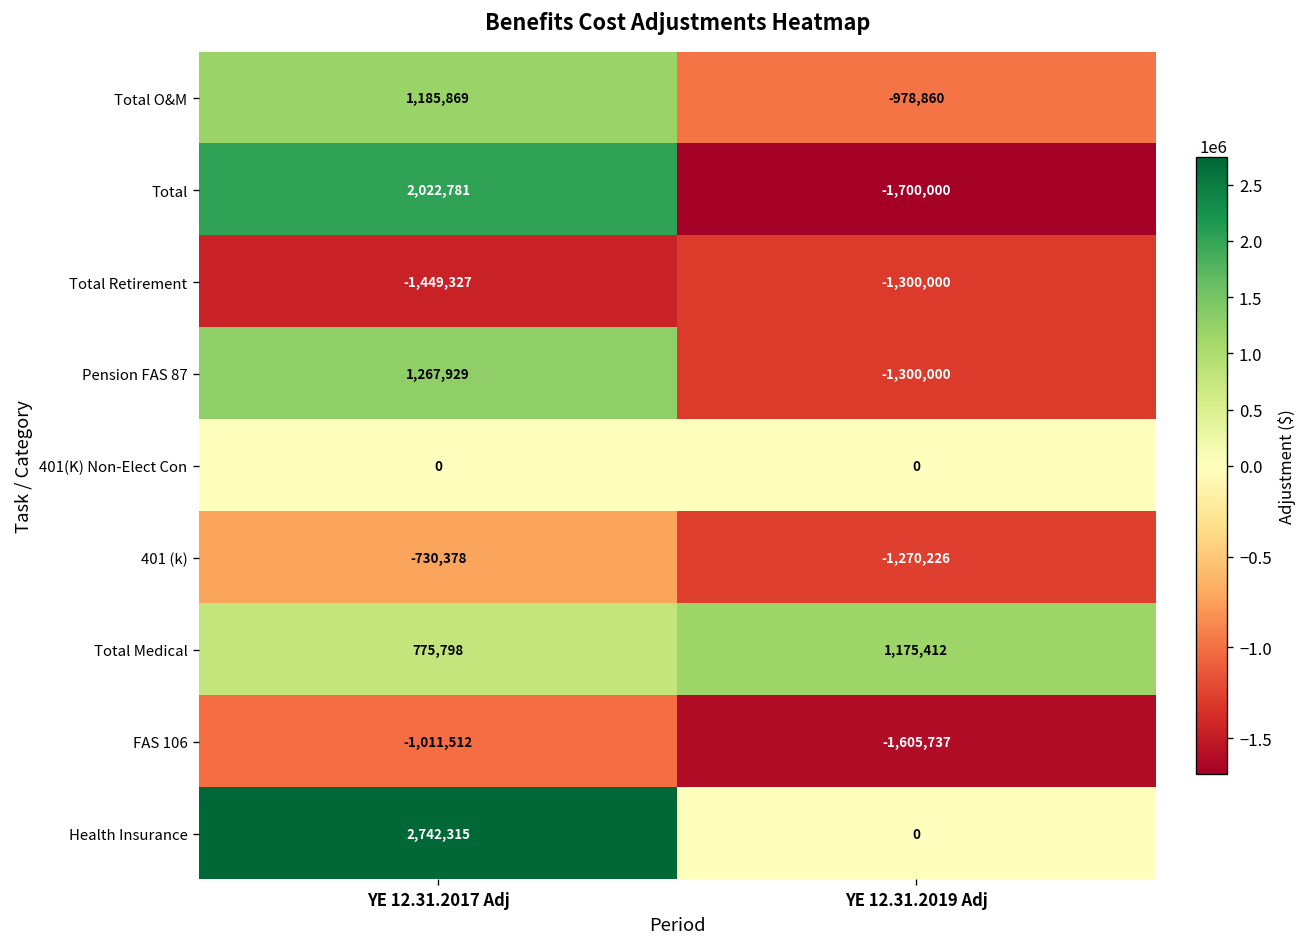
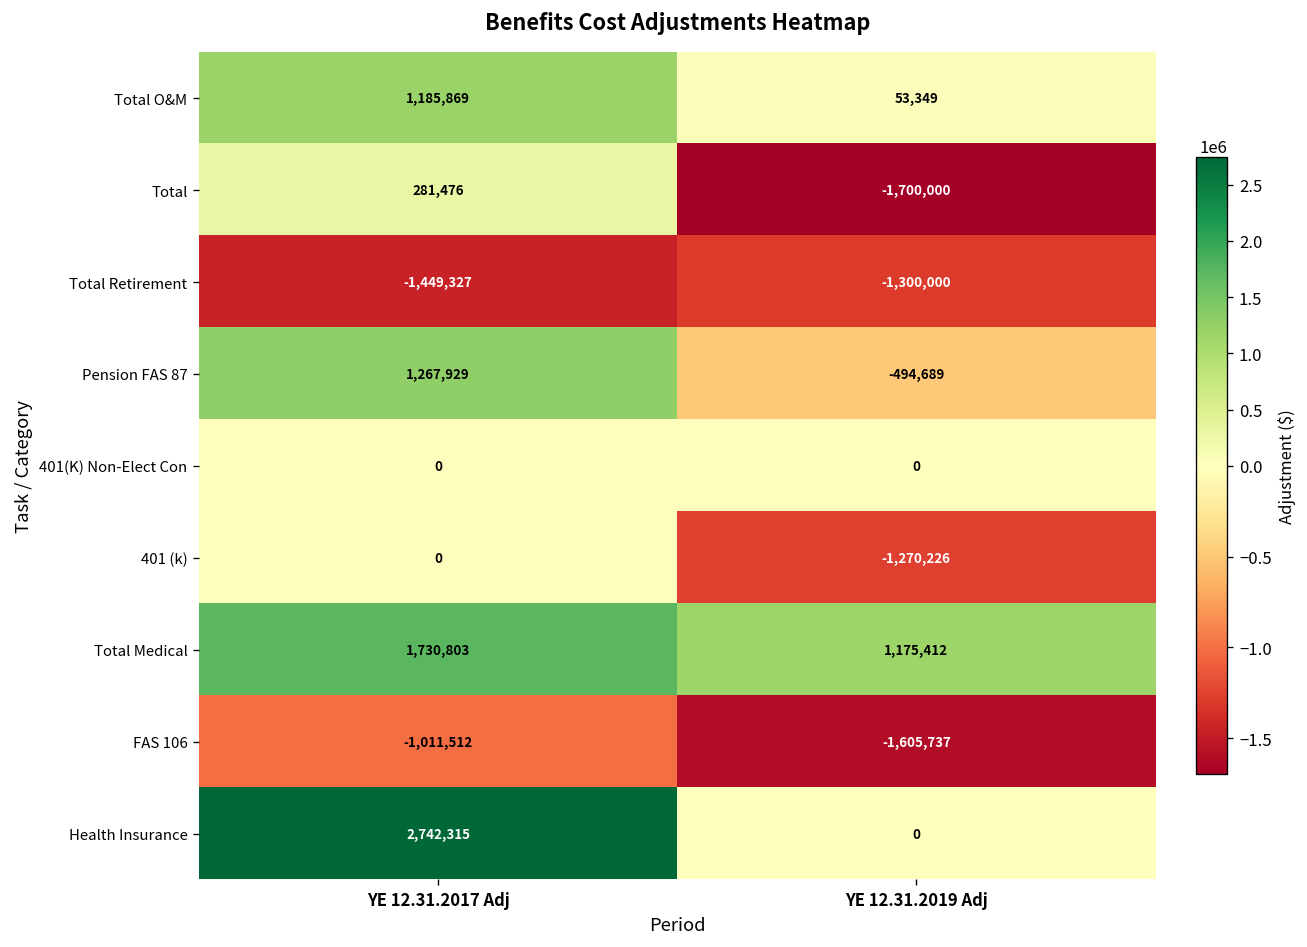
  {
    "Total O&M": {
      "YE 12.31.2017 Adj": "1,185,869",
-     "YE 12.31.2019 Adj": "-978,860"
+     "YE 12.31.2019 Adj": "53,349"
    },
    "Total": {
-     "YE 12.31.2017 Adj": "2,022,781",
+     "YE 12.31.2017 Adj": "281,476",
      "YE 12.31.2019 Adj": "-1,700,000"
    },
    "Total Retirement": {
      "YE 12.31.2017 Adj": "-1,449,327",
      "YE 12.31.2019 Adj": "-1,300,000"
    },
    "Pension FAS 87": {
      "YE 12.31.2017 Adj": "1,267,929",
-     "YE 12.31.2019 Adj": "-1,300,000"
+     "YE 12.31.2019 Adj": "-494,689"
    },
    "401(K) Non-Elect Con": {
      "YE 12.31.2017 Adj": "0",
      "YE 12.31.2019 Adj": "0"
    },
    "401 (k)": {
-     "YE 12.31.2017 Adj": "-730,378",
+     "YE 12.31.2017 Adj": "0",
      "YE 12.31.2019 Adj": "-1,270,226"
    },
    "Total Medical": {
-     "YE 12.31.2017 Adj": "775,798",
+     "YE 12.31.2017 Adj": "1,730,803",
      "YE 12.31.2019 Adj": "1,175,412"
    },
    "FAS 106": {
      "YE 12.31.2017 Adj": "-1,011,512",
      "YE 12.31.2019 Adj": "-1,605,737"
    },
    "Health Insurance": {
      "YE 12.31.2017 Adj": "2,742,315",
      "YE 12.31.2019 Adj": "0"
    }
  }
